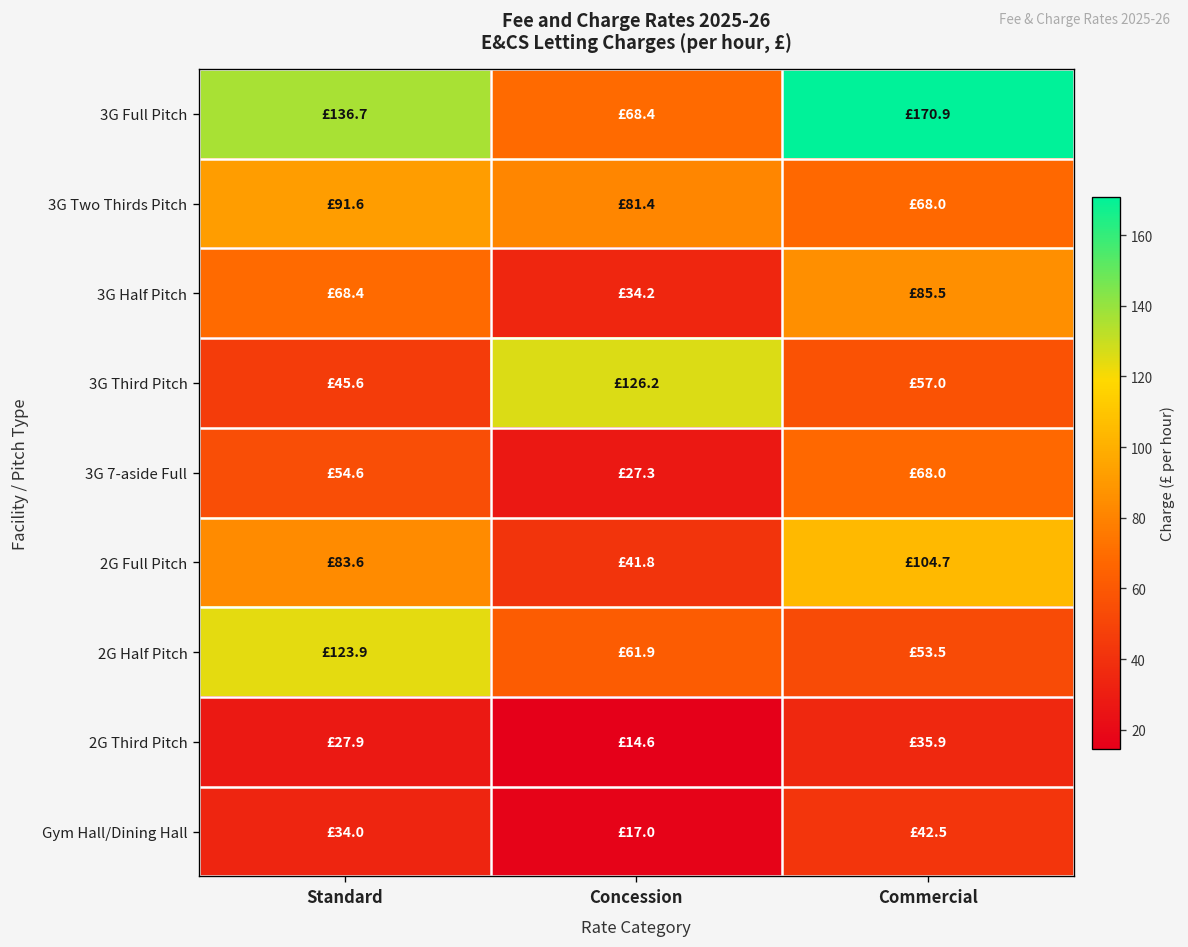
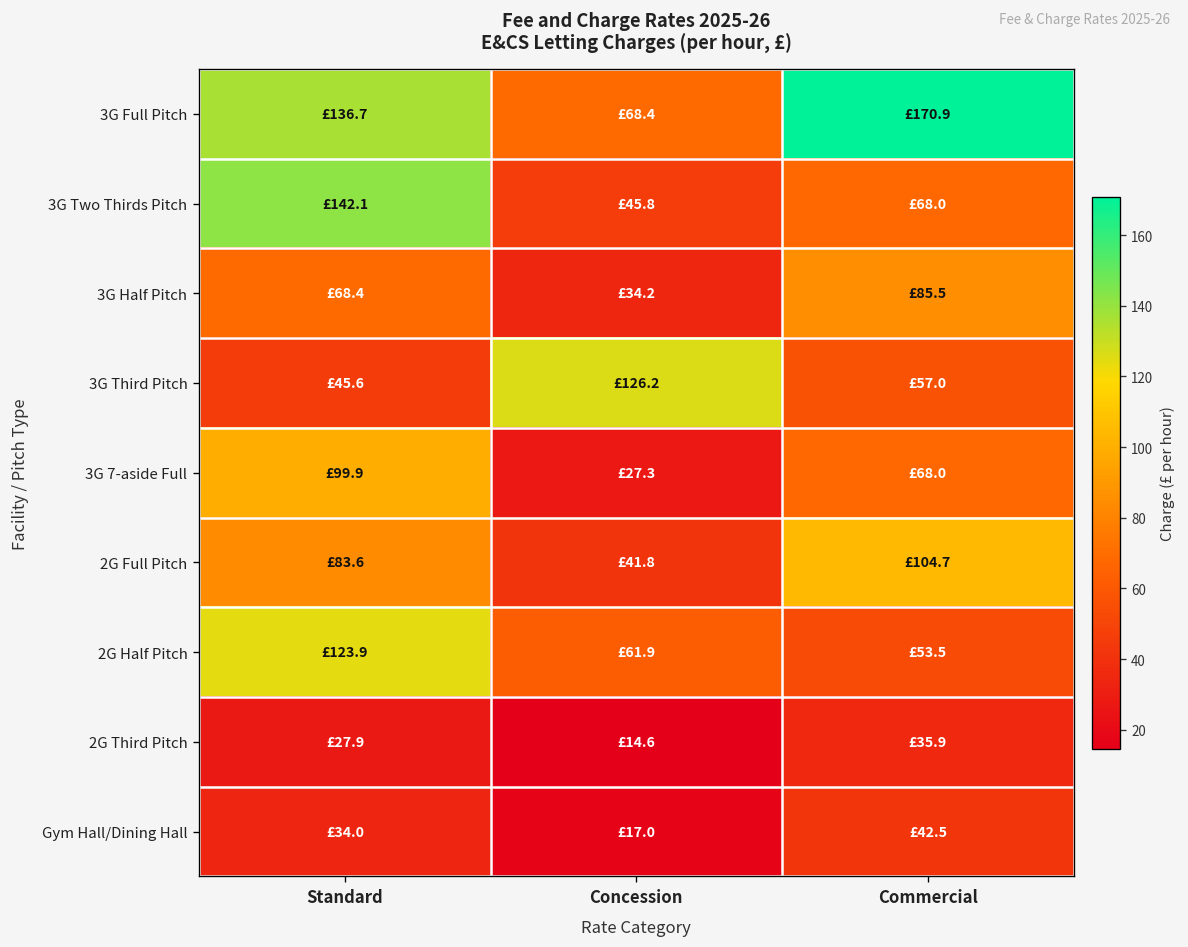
  {
    "3G Full Pitch": {
      "Standard": "£136.7",
      "Concession": "£68.4",
      "Commercial": "£170.9"
    },
    "3G Two Thirds Pitch": {
-     "Standard": "£91.6",
-     "Concession": "£81.4",
+     "Standard": "£142.1",
+     "Concession": "£45.8",
      "Commercial": "£68.0"
    },
    "3G Half Pitch": {
      "Standard": "£68.4",
      "Concession": "£34.2",
      "Commercial": "£85.5"
    },
    "3G Third Pitch": {
      "Standard": "£45.6",
      "Concession": "£126.2",
      "Commercial": "£57.0"
    },
    "3G 7-aside Full": {
-     "Standard": "£54.6",
+     "Standard": "£99.9",
      "Concession": "£27.3",
      "Commercial": "£68.0"
    },
    "2G Full Pitch": {
      "Standard": "£83.6",
      "Concession": "£41.8",
      "Commercial": "£104.7"
    },
    "2G Half Pitch": {
      "Standard": "£123.9",
      "Concession": "£61.9",
      "Commercial": "£53.5"
    },
    "2G Third Pitch": {
      "Standard": "£27.9",
      "Concession": "£14.6",
      "Commercial": "£35.9"
    },
    "Gym Hall/Dining Hall": {
      "Standard": "£34.0",
      "Concession": "£17.0",
      "Commercial": "£42.5"
    }
  }
